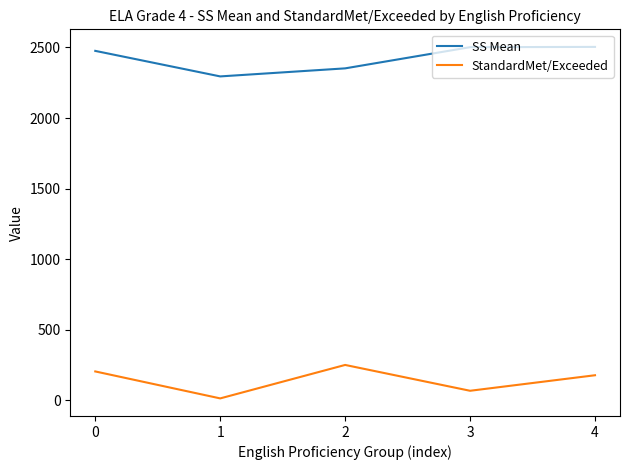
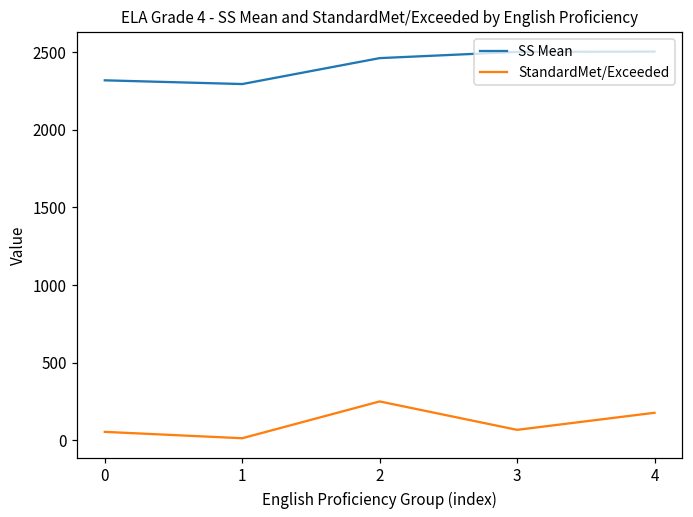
  {
    "SS Mean": {
-     "0": 2480,
+     "0": 2320,
      "1": 2300,
-     "2": 2350
+     "2": 2460
    },
    "StandardMet/Exceeded": {
-     "0": 210,
+     "0": 60,
      "1": 10,
      "2": 250,
      "3": 70,
      "4": 180
    }
  }
